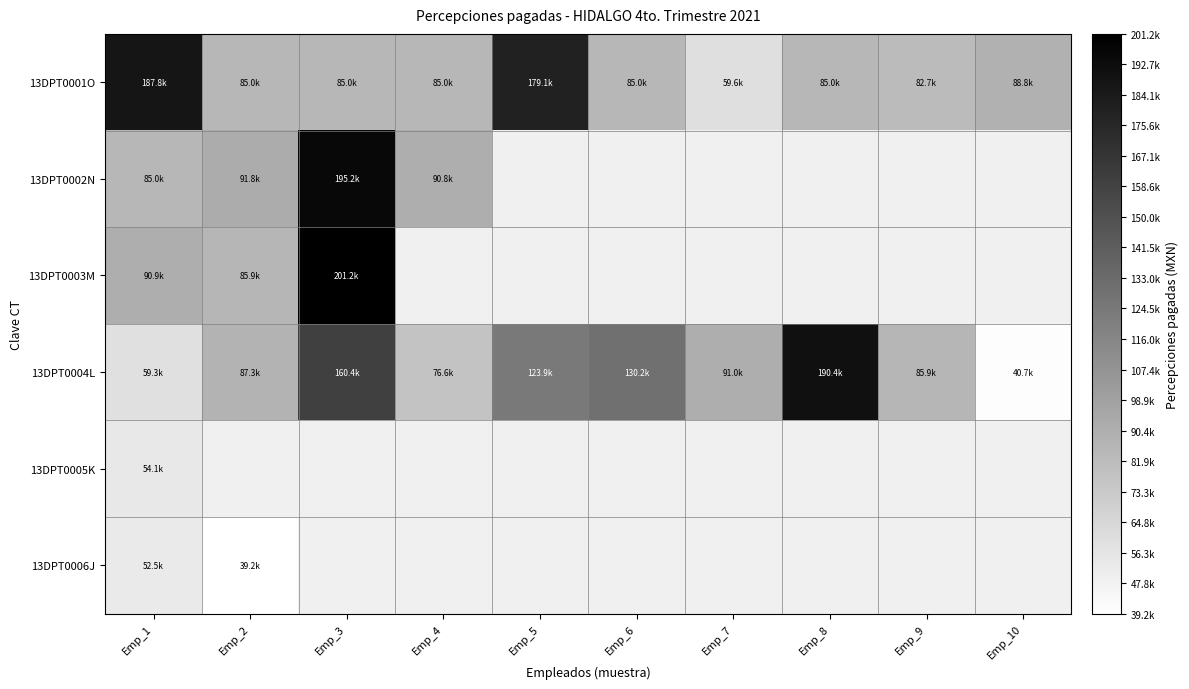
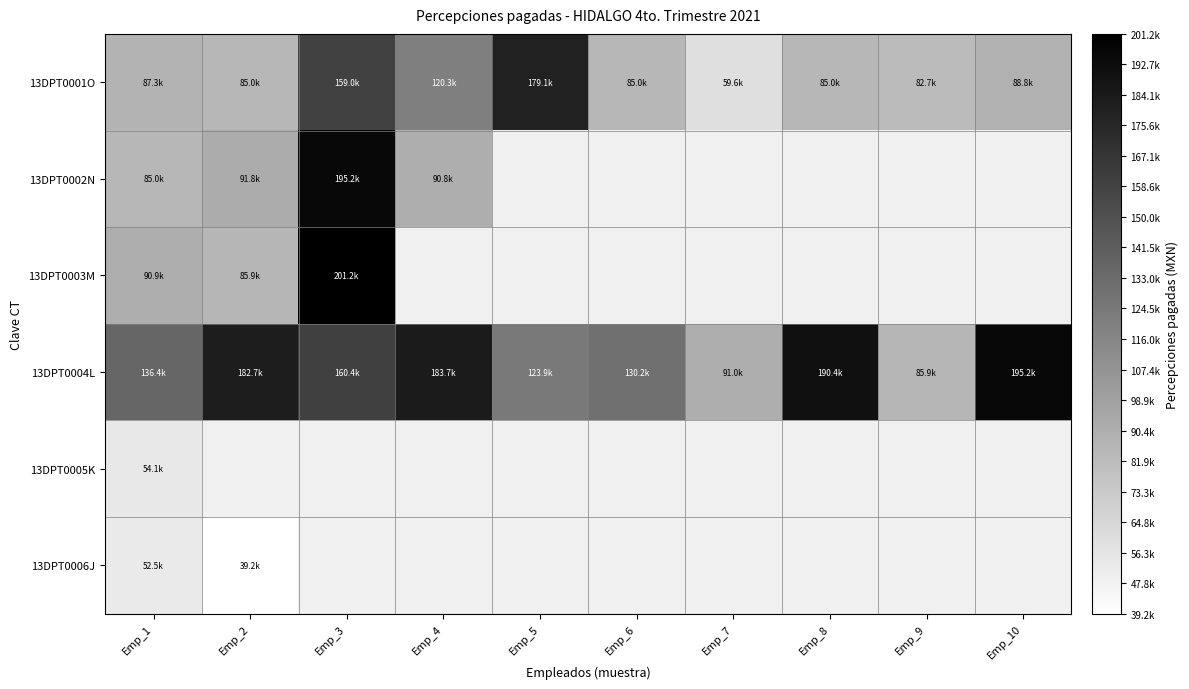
  {
    "13DPT0001O": {
-     "Emp_1": "187.8k",
+     "Emp_1": "87.3k",
      "Emp_2": "85.0k",
-     "Emp_3": "85.0k",
-     "Emp_4": "85.0k",
+     "Emp_3": "159.0k",
+     "Emp_4": "120.3k",
      "Emp_5": "179.1k",
      "Emp_6": "85.0k",
      "Emp_7": "59.6k",
      "Emp_8": "85.0k",
      "Emp_9": "82.7k",
      "Emp_10": "88.8k"
    },
    "13DPT0002N": {
      "Emp_1": "85.0k",
      "Emp_2": "91.8k",
      "Emp_3": "195.2k",
      "Emp_4": "90.8k"
    },
    "13DPT0003M": {
      "Emp_1": "90.9k",
      "Emp_2": "85.9k",
      "Emp_3": "201.2k"
    },
    "13DPT0004L": {
-     "Emp_1": "59.3k",
-     "Emp_2": "87.3k",
+     "Emp_1": "136.4k",
+     "Emp_2": "182.7k",
      "Emp_3": "160.4k",
-     "Emp_4": "76.6k",
+     "Emp_4": "183.7k",
      "Emp_5": "123.9k",
      "Emp_6": "130.2k",
      "Emp_7": "91.0k",
      "Emp_8": "190.4k",
      "Emp_9": "85.9k",
-     "Emp_10": "40.7k"
+     "Emp_10": "195.2k"
    },
    "13DPT0005K": {
      "Emp_1": "54.1k"
    },
    "13DPT0006J": {
      "Emp_1": "52.5k",
      "Emp_2": "39.2k"
    }
  }
